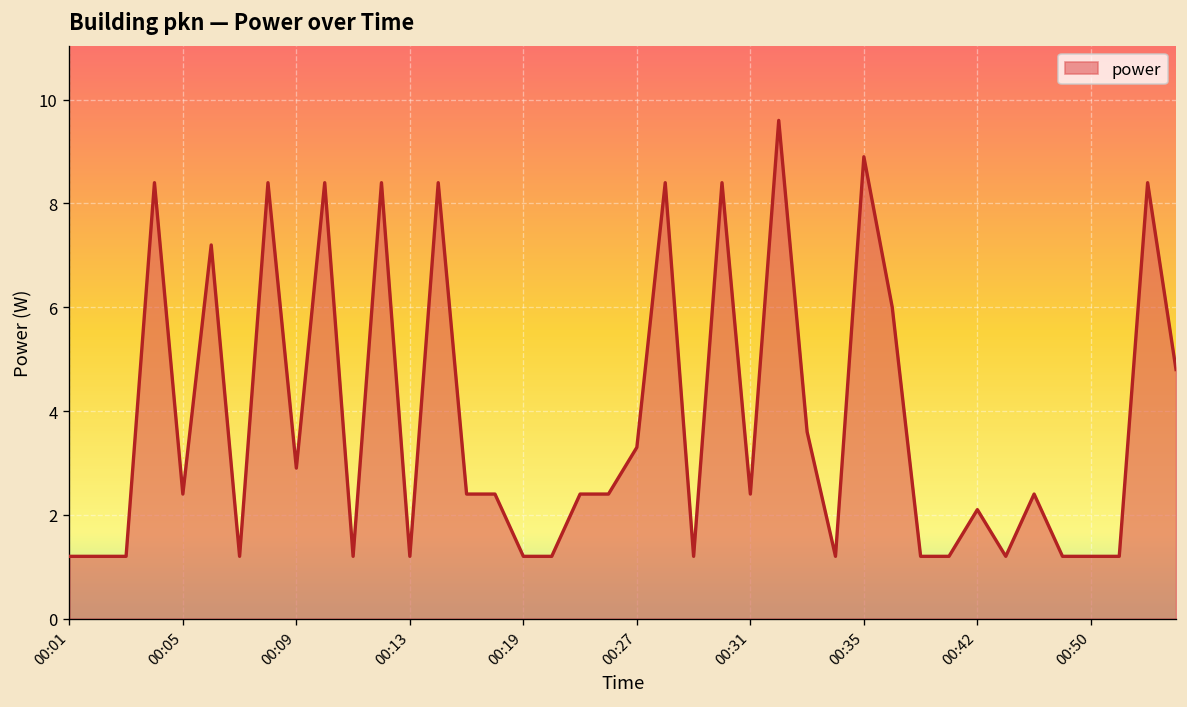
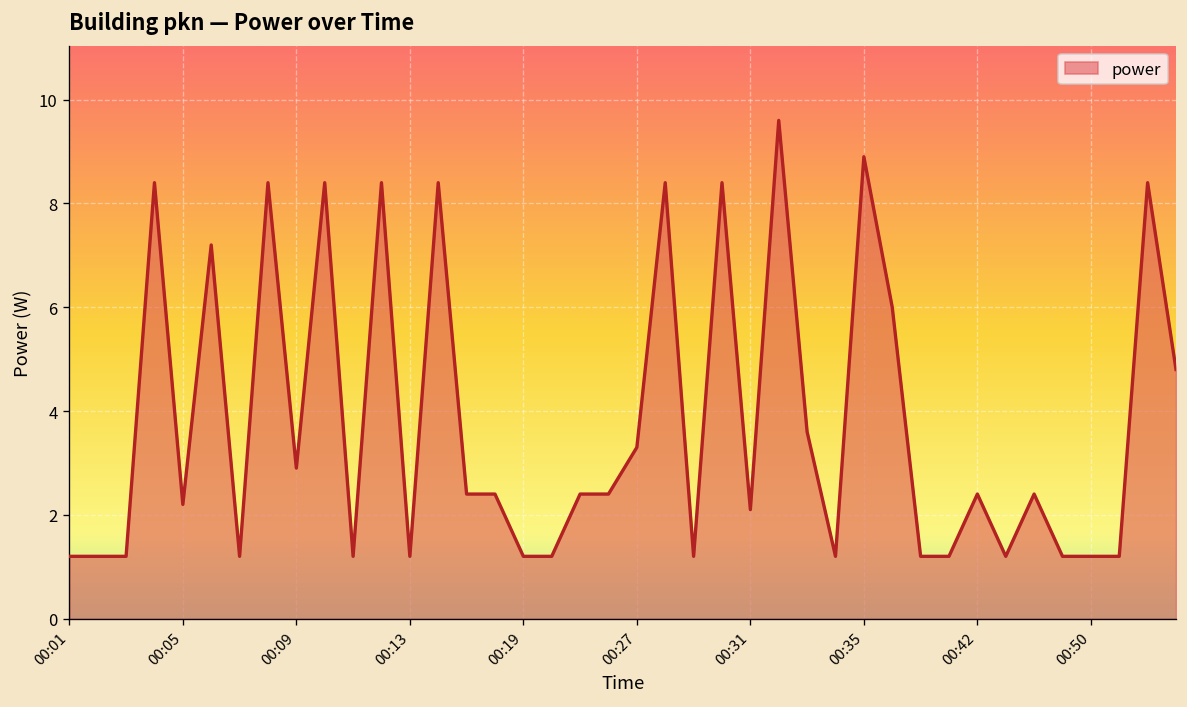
  {
    "00:01": 1.2,
-   "00:05": 2.4,
+   "00:05": 2.2,
    "00:09": 2.9,
    "00:13": 1.2,
    "00:19": 1.2,
    "00:27": 3.3,
-   "00:31": 2.4,
+   "00:31": 2.1,
    "00:35": 8.9,
-   "00:42": 2.1,
+   "00:42": 2.4,
    "00:50": 1.2
  }
